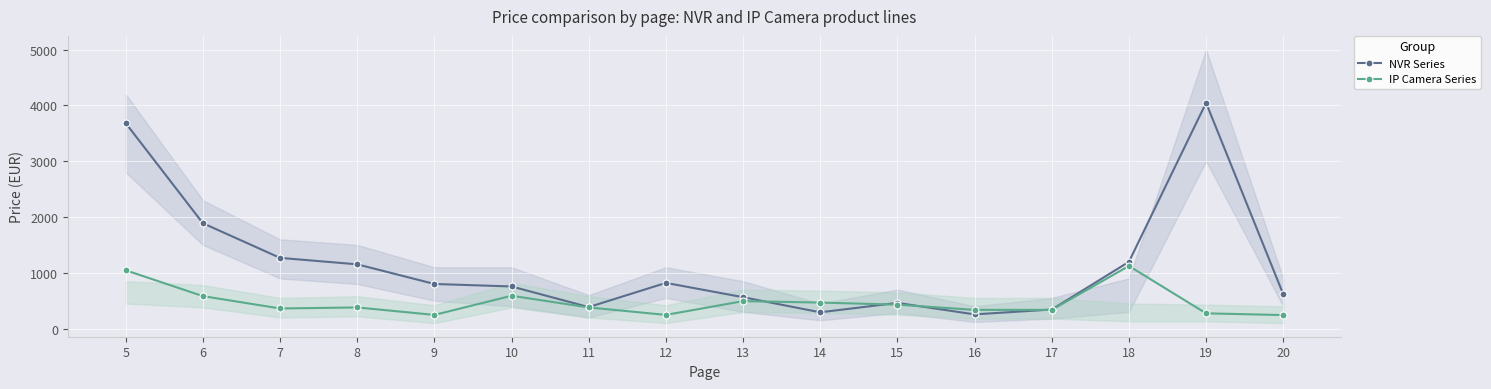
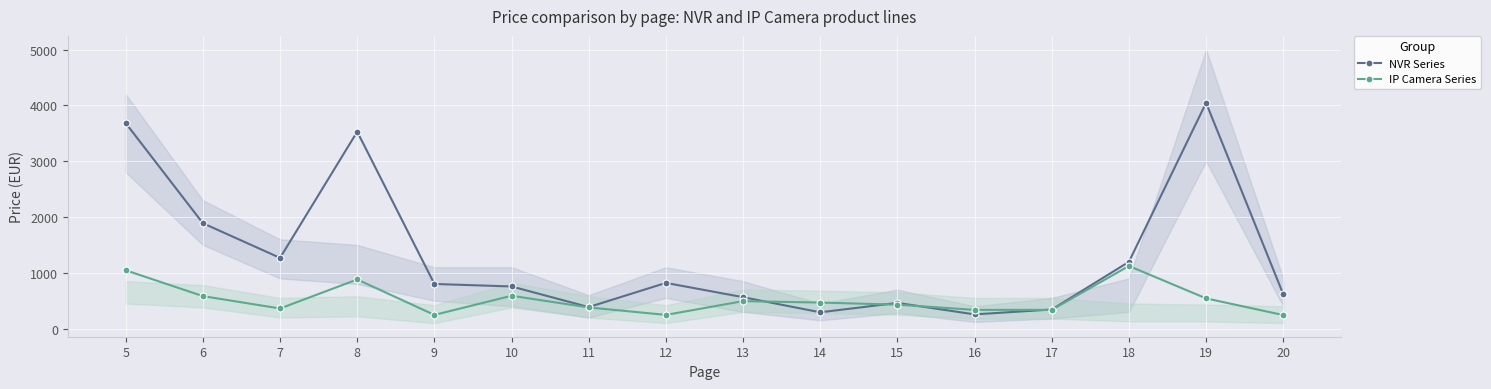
  {
    "NVR Series": {
      "5": 3700,
      "6": 1900,
      "7": 1300,
-     "8": 1200,
+     "8": 3500,
      "9": 800,
      "10": 800,
      "12": 800,
      "13": 600,
      "14": 300,
      "16": 300,
      "18": 1200,
      "19": 4000,
      "20": 600
    },
    "IP Camera Series": {
      "5": 1000,
      "6": 600,
      "7": 400,
-     "8": 400,
+     "8": 900,
      "9": 200,
      "10": 600,
      "12": 200,
      "13": 500,
      "16": 300,
      "18": 1100,
-     "19": 300,
+     "19": 500,
      "20": 200
    }
  }
